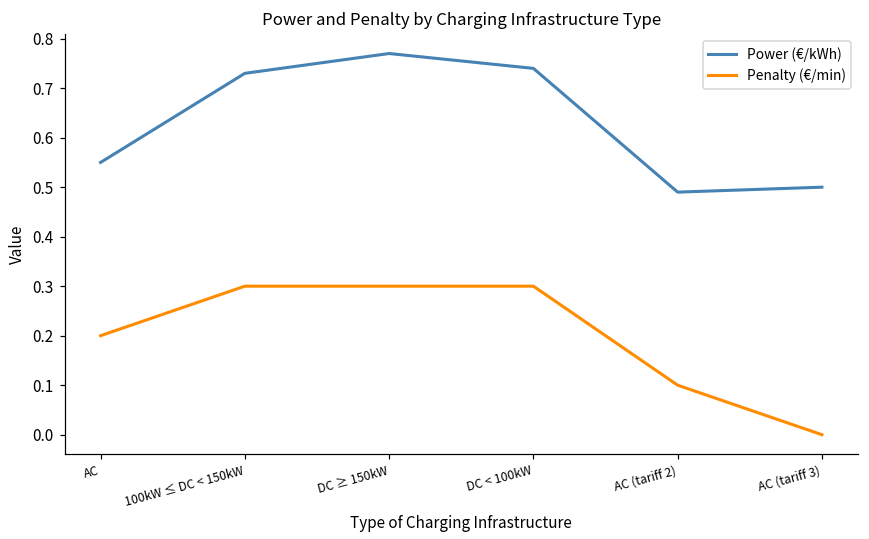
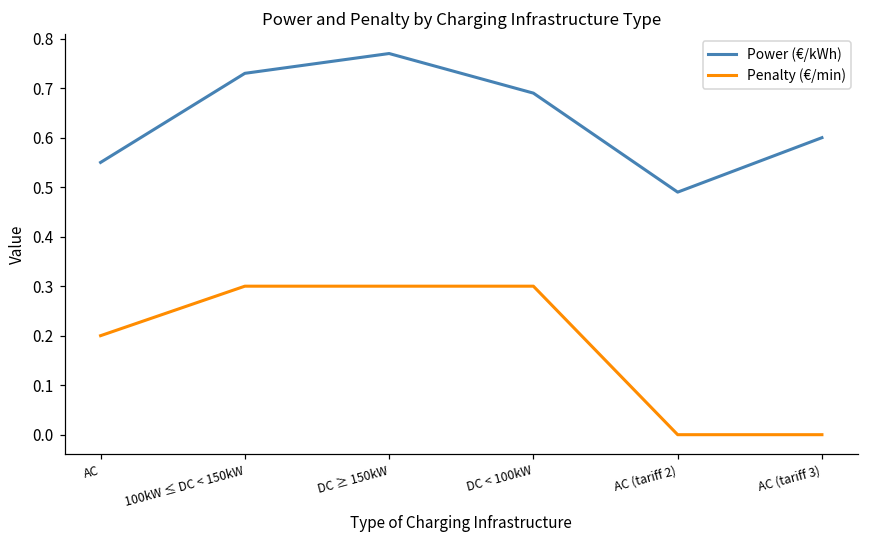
  {
    "Power (€/kWh)": {
      "AC": 0.55,
      "100kW ≤ DC < 150kW": 0.73,
      "DC ≥ 150kW": 0.77,
-     "DC < 100kW": 0.74,
+     "DC < 100kW": 0.69,
      "AC (tariff 2)": 0.49,
-     "AC (tariff 3)": 0.5
+     "AC (tariff 3)": 0.6
    },
    "Penalty (€/min)": {
      "AC": 0.2,
      "100kW ≤ DC < 150kW": 0.3,
      "DC ≥ 150kW": 0.3,
      "DC < 100kW": 0.3,
-     "AC (tariff 2)": 0.1,
+     "AC (tariff 2)": 0.0,
      "AC (tariff 3)": 0.0
    }
  }
